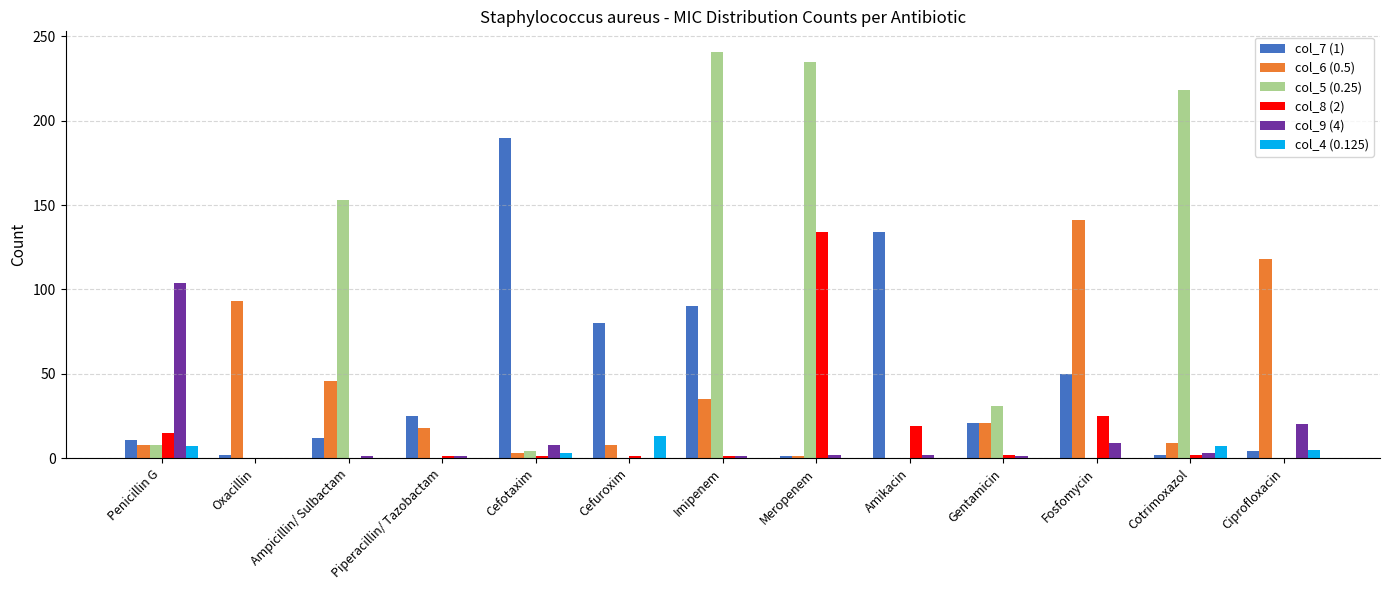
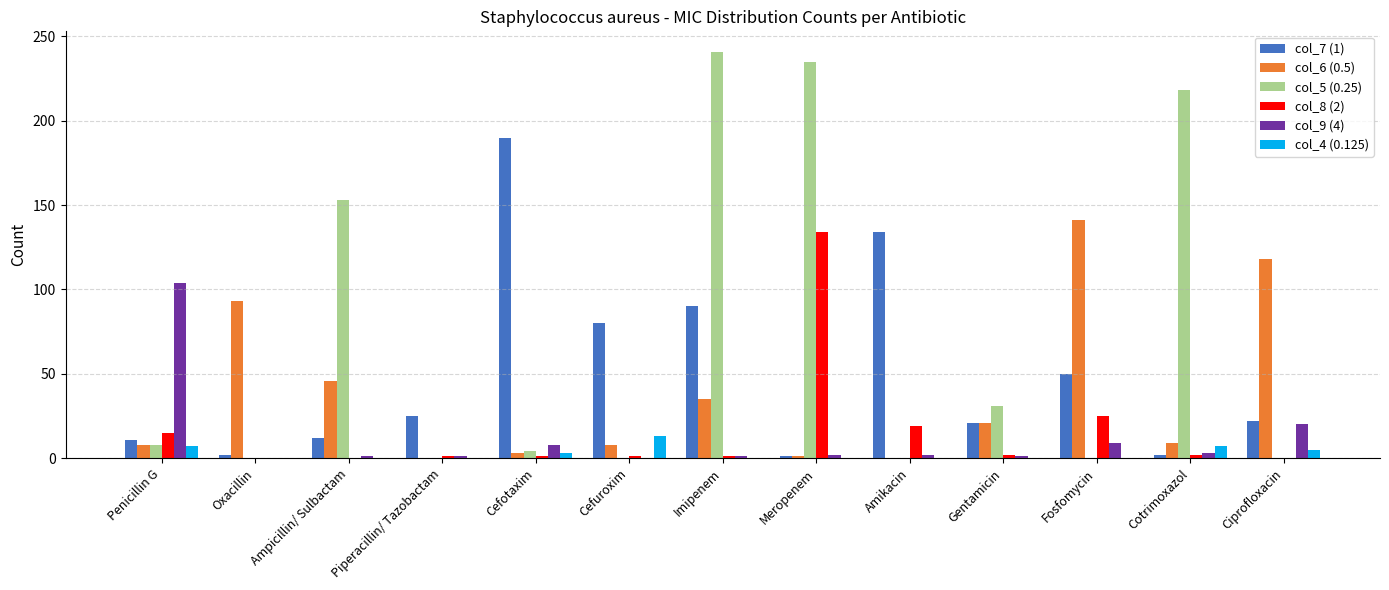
  {
    "col_7 (1)": {
      "Penicillin G": 11,
      "Oxacillin": 2,
      "Ampicillin/ Sulbactam": 12,
      "Piperacillin/ Tazobactam": 25,
      "Cefotaxim": 190,
      "Cefuroxim": 80,
      "Imipenem": 90,
      "Amikacin": 134,
      "Gentamicin": 21,
      "Fosfomycin": 50,
      "Cotrimoxazol": 2,
-     "Ciprofloxacin": 4
+     "Ciprofloxacin": 22
    },
    "col_6 (0.5)": {
      "Penicillin G": 8,
      "Oxacillin": 93,
      "Ampicillin/ Sulbactam": 46,
-     "Piperacillin/ Tazobactam": 18,
+     "Piperacillin/ Tazobactam": 0,
      "Cefotaxim": 3,
      "Cefuroxim": 8,
      "Imipenem": 35,
      "Amikacin": 0,
      "Gentamicin": 21,
      "Fosfomycin": 141,
      "Cotrimoxazol": 9,
      "Ciprofloxacin": 118
    },
    "col_5 (0.25)": {
      "Penicillin G": 8,
      "Oxacillin": 0,
      "Ampicillin/ Sulbactam": 153,
      "Piperacillin/ Tazobactam": 0,
      "Cefotaxim": 4,
      "Cefuroxim": 0,
      "Imipenem": 241,
      "Meropenem": 235,
      "Amikacin": 0,
      "Gentamicin": 31,
      "Fosfomycin": 0,
      "Cotrimoxazol": 218,
      "Ciprofloxacin": 0
    },
    "col_8 (2)": {
      "Penicillin G": 15,
      "Oxacillin": 0,
      "Ampicillin/ Sulbactam": 0,
      "Meropenem": 134,
      "Amikacin": 19,
      "Gentamicin": 2,
      "Fosfomycin": 25,
      "Cotrimoxazol": 2,
      "Ciprofloxacin": 0
    },
    "col_9 (4)": {
      "Penicillin G": 104,
      "Oxacillin": 0,
      "Cefotaxim": 8,
      "Cefuroxim": 0,
      "Meropenem": 2,
      "Amikacin": 2,
      "Fosfomycin": 9,
      "Cotrimoxazol": 3,
      "Ciprofloxacin": 20
    },
    "col_4 (0.125)": {
      "Penicillin G": 7,
      "Oxacillin": 0,
      "Ampicillin/ Sulbactam": 0,
      "Piperacillin/ Tazobactam": 0,
      "Cefotaxim": 3,
      "Cefuroxim": 13,
      "Imipenem": 0,
      "Meropenem": 0,
      "Amikacin": 0,
      "Gentamicin": 0,
      "Fosfomycin": 0,
      "Cotrimoxazol": 7,
      "Ciprofloxacin": 5
    }
  }
